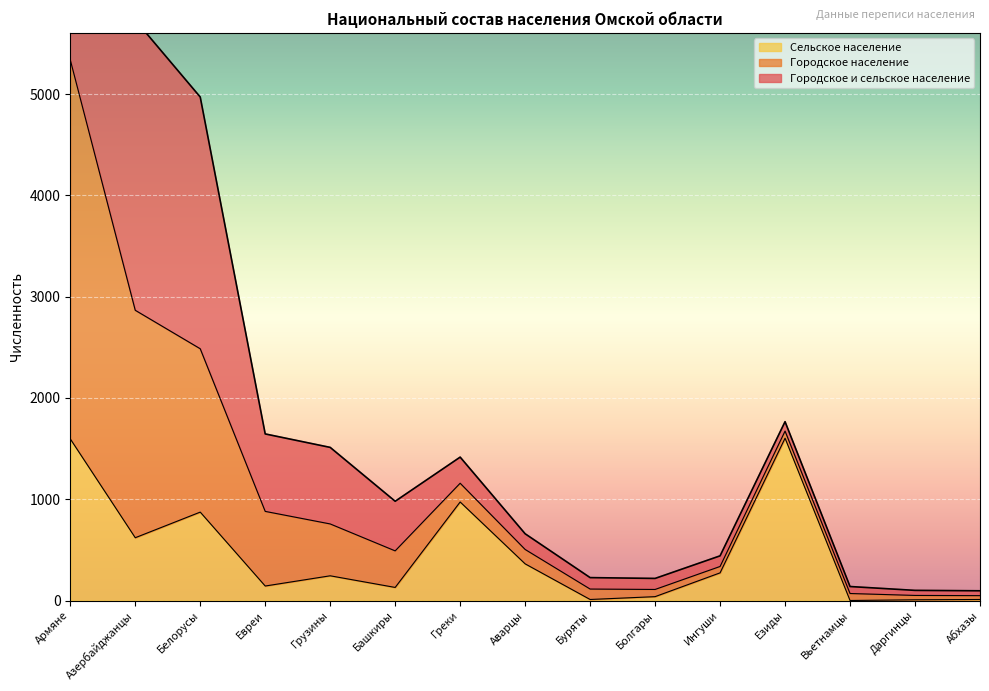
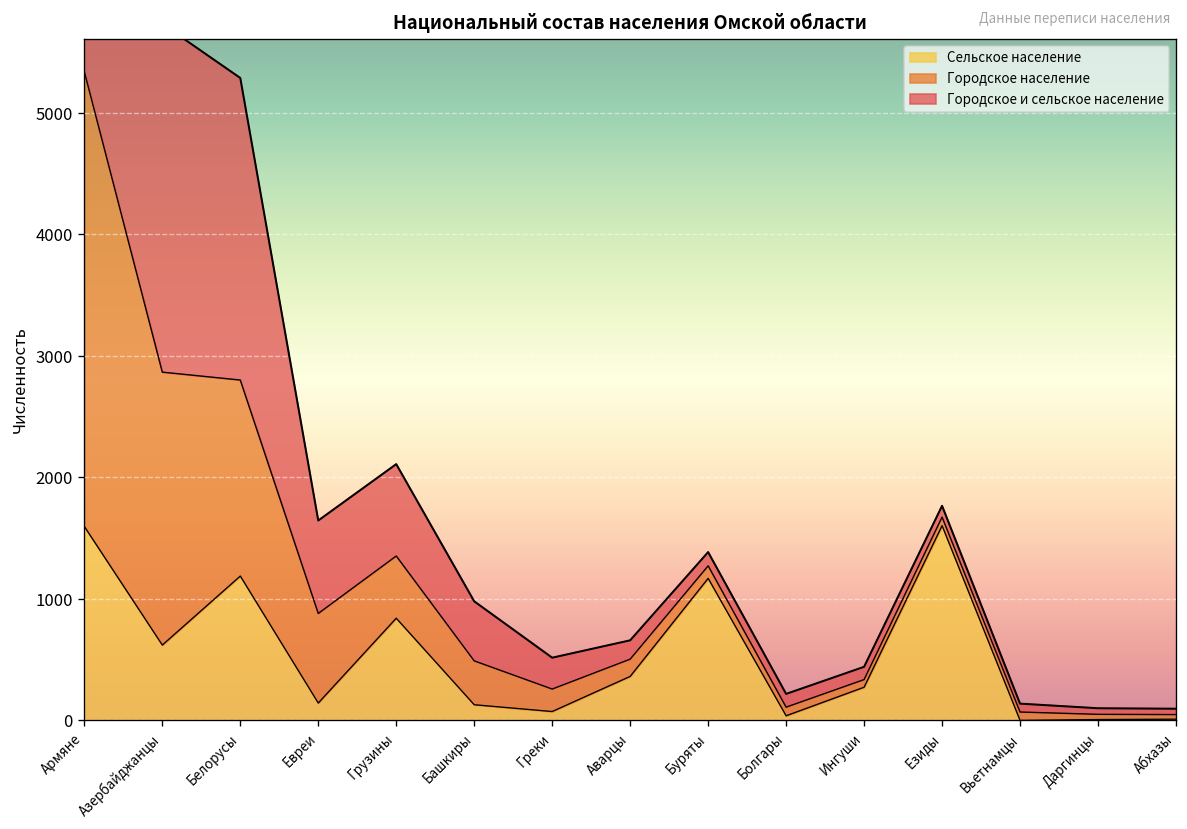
  {
    "Сельское население": {
      "Армяне": 1600,
      "Азербайджанцы": 620,
-     "Белорусы": 870,
+     "Белорусы": 1190,
      "Евреи": 140,
-     "Грузины": 240,
+     "Грузины": 840,
      "Башкиры": 130,
-     "Греки": 970,
+     "Греки": 70,
      "Аварцы": 360,
-     "Буряты": 10,
+     "Буряты": 1170,
      "Болгары": 40,
      "Ингуши": 270,
      "Езиды": 1600,
      "Вьетнамцы": 0,
      "Даргинцы": 10,
      "Абхазы": 10
    }
  }
